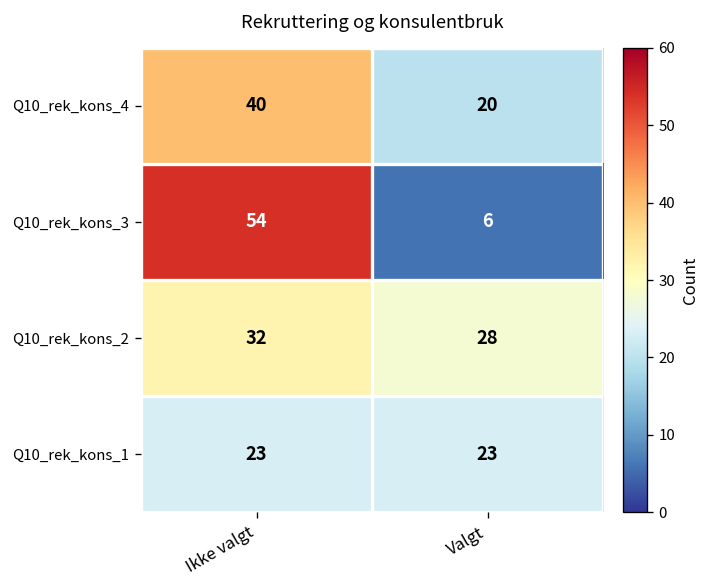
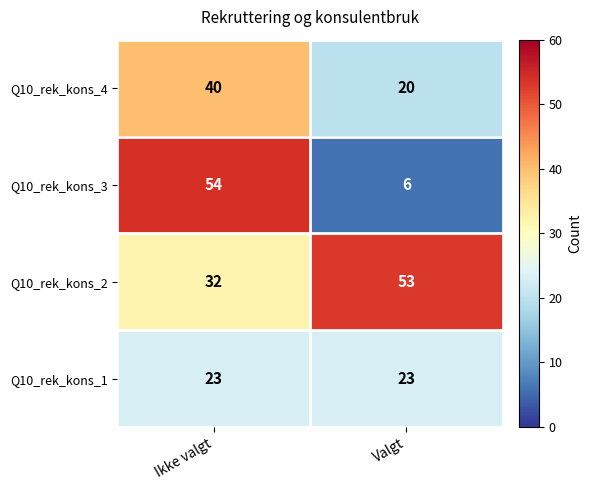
  {
    "Q10_rek_kons_4": {
      "Ikke valgt": 40,
      "Valgt": 20
    },
    "Q10_rek_kons_3": {
      "Ikke valgt": 54,
      "Valgt": 6
    },
    "Q10_rek_kons_2": {
      "Ikke valgt": 32,
-     "Valgt": 28
+     "Valgt": 53
    },
    "Q10_rek_kons_1": {
      "Ikke valgt": 23,
      "Valgt": 23
    }
  }
